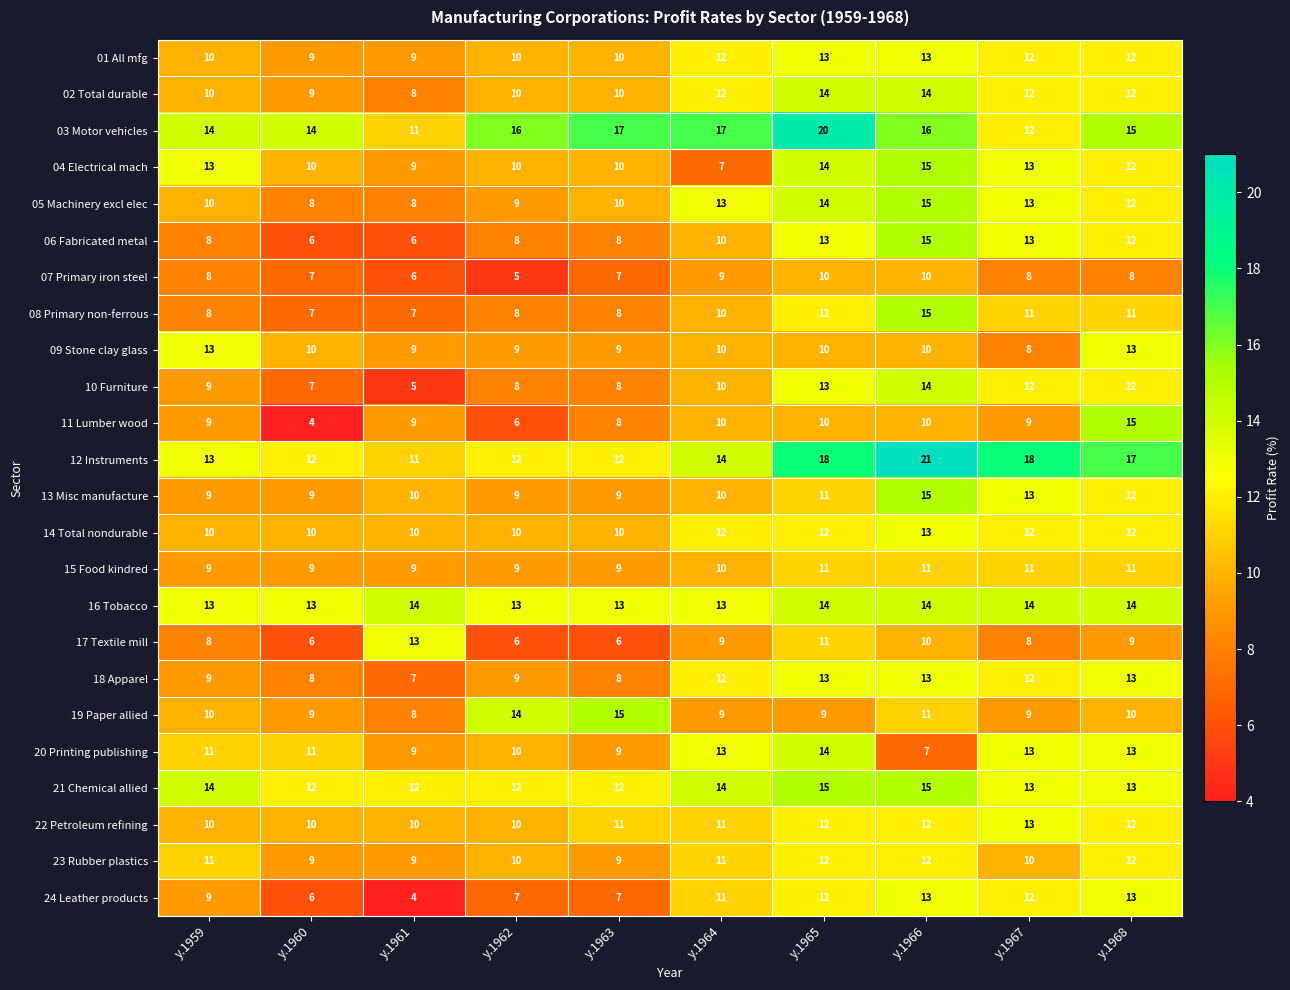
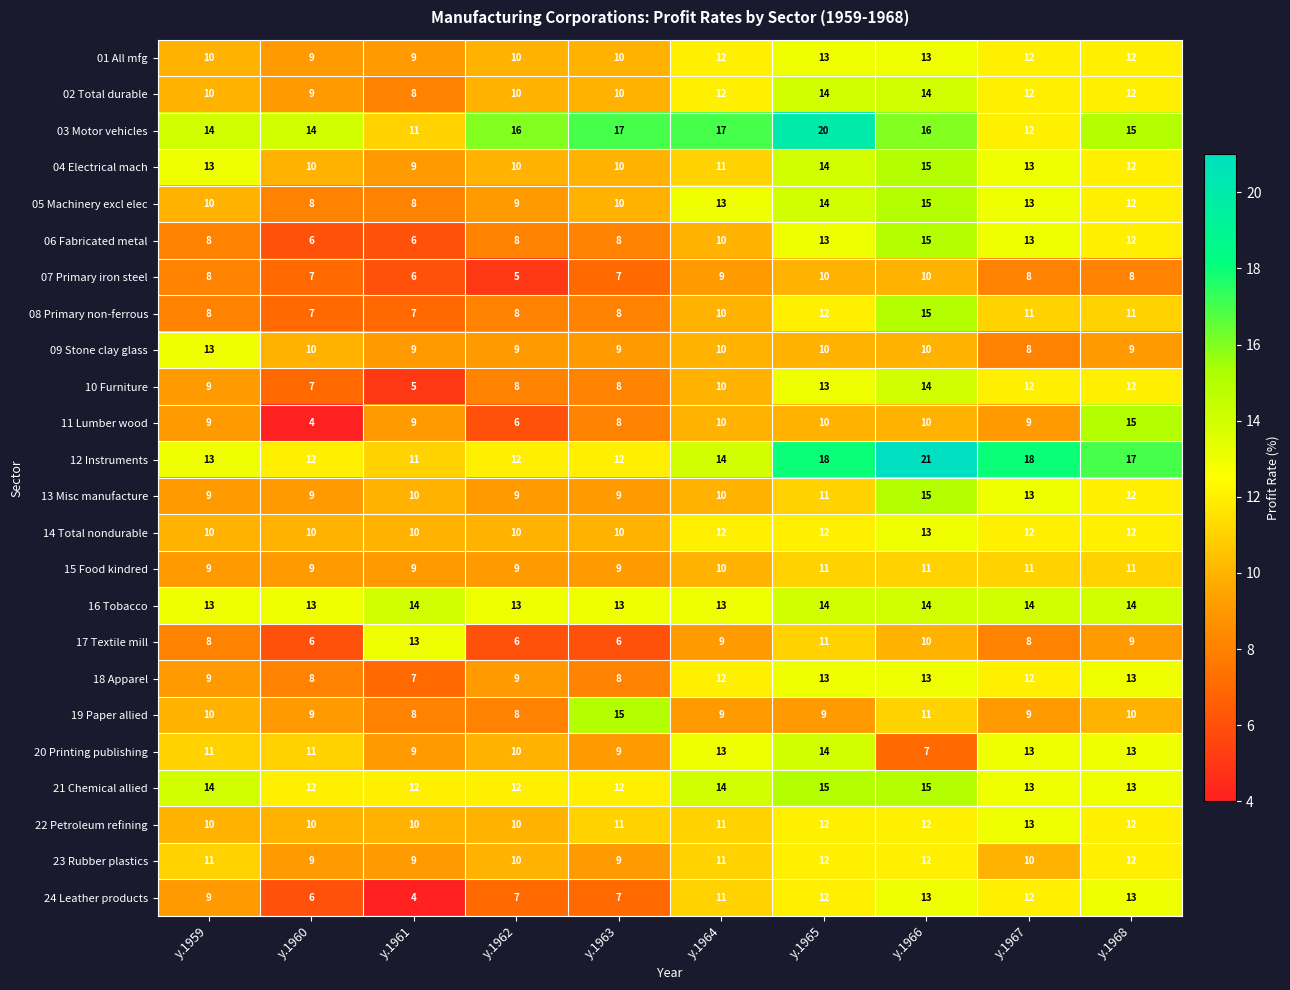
  {
    "04 Electrical mach": {
      "y.1959": 13,
      "y.1960": 10,
      "y.1961": 9,
      "y.1962": 10,
      "y.1963": 10,
-     "y.1964": 7,
+     "y.1964": 11,
      "y.1965": 14,
      "y.1966": 15,
      "y.1967": 13,
      "y.1968": 12
    },
    "09 Stone clay glass": {
      "y.1959": 13,
      "y.1960": 10,
      "y.1961": 9,
      "y.1962": 9,
      "y.1963": 9,
      "y.1964": 10,
      "y.1965": 10,
      "y.1966": 10,
      "y.1967": 8,
-     "y.1968": 13
+     "y.1968": 9
    },
    "19 Paper allied": {
      "y.1959": 10,
      "y.1960": 9,
      "y.1961": 8,
-     "y.1962": 14,
+     "y.1962": 8,
      "y.1963": 15,
      "y.1964": 9,
      "y.1965": 9,
      "y.1966": 11,
      "y.1967": 9,
      "y.1968": 10
    }
  }
